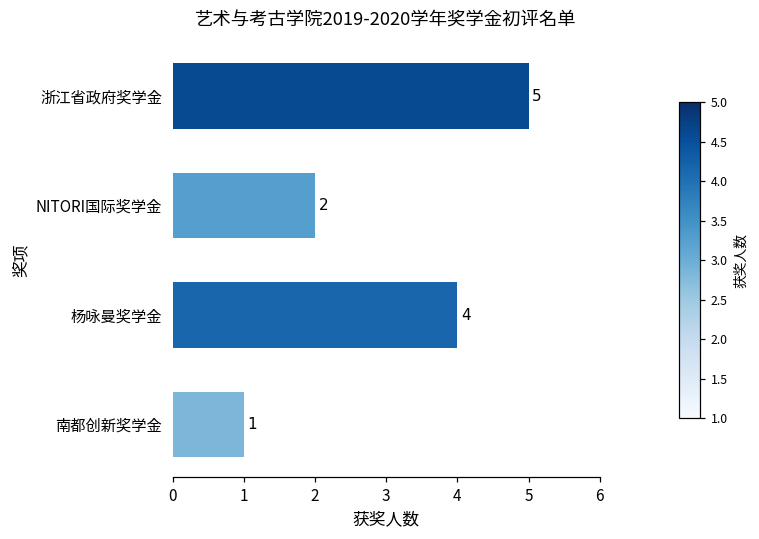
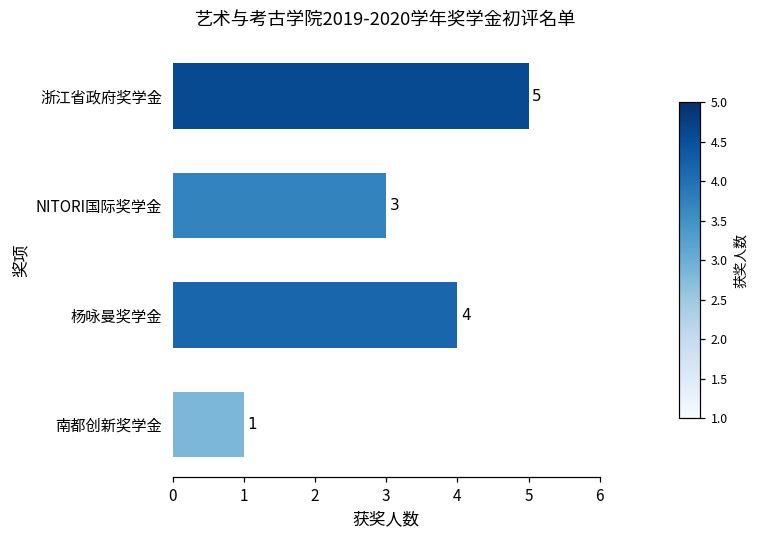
  {
    "浙江省政府奖学金": 5,
-   "NITORI国际奖学金": 2,
+   "NITORI国际奖学金": 3,
    "杨咏曼奖学金": 4,
    "南都创新奖学金": 1
  }
